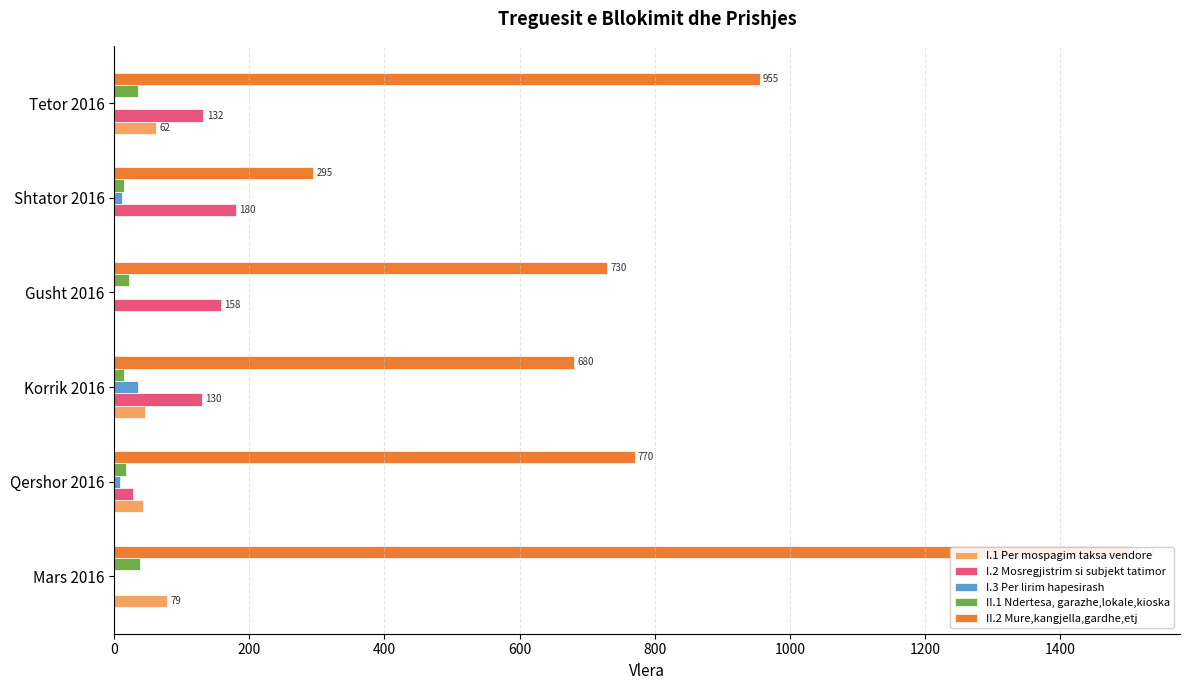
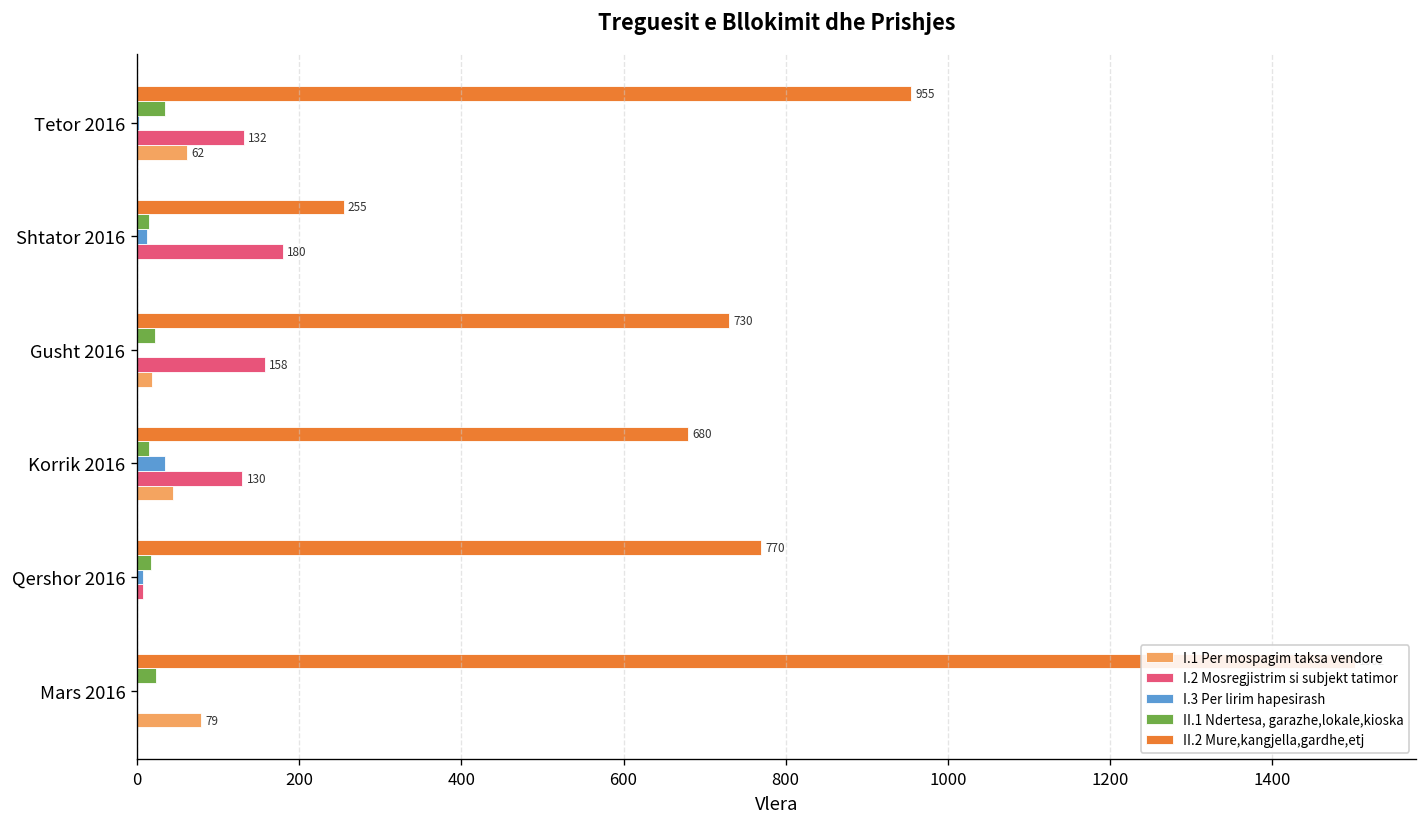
  {
    "I.1 Per mospagim taksa vendore": {
      "Shtator 2016": 0,
-     "Gusht 2016": 0,
+     "Gusht 2016": 20,
      "Korrik 2016": 50,
-     "Qershor 2016": 40
+     "Qershor 2016": 0
    },
    "I.2 Mosregjistrim si subjekt tatimor": {
-     "Qershor 2016": 30,
+     "Qershor 2016": 10,
      "Mars 2016": 0
    },
    "I.3 Per lirim hapesirash": {
      "Shtator 2016": 10,
      "Gusht 2016": 0,
      "Korrik 2016": 40,
      "Qershor 2016": 10,
      "Mars 2016": 0
    },
    "II.1 Ndertesa, garazhe,lokale,kioska": {
      "Tetor 2016": 40,
      "Shtator 2016": 20,
      "Gusht 2016": 20,
      "Korrik 2016": 20,
      "Qershor 2016": 20,
-     "Mars 2016": 40
+     "Mars 2016": 20
    },
    "II.2 Mure,kangjella,gardhe,etj": {
      "Tetor 2016": 955,
-     "Shtator 2016": 295,
+     "Shtator 2016": 255,
      "Gusht 2016": 730,
      "Korrik 2016": 680,
      "Qershor 2016": 770
    }
  }
